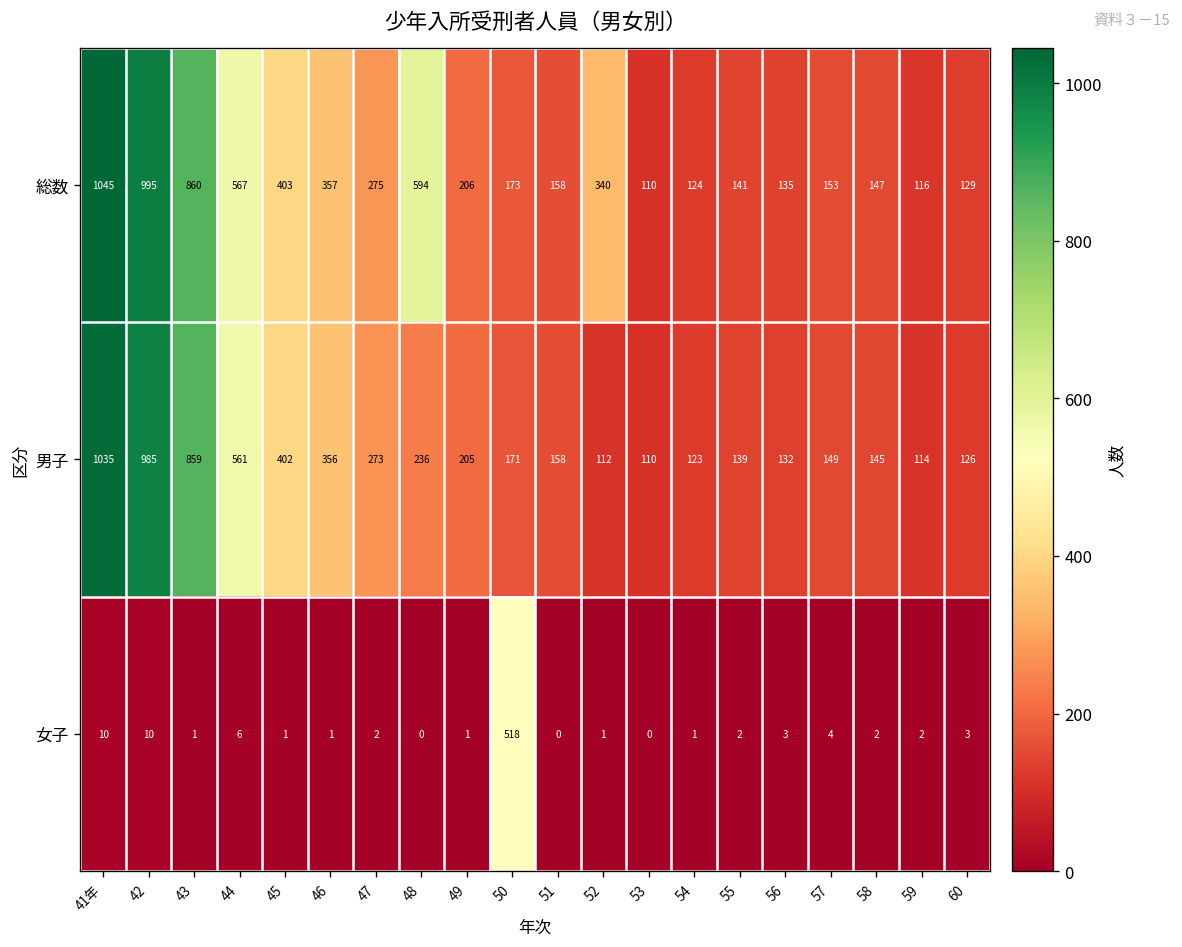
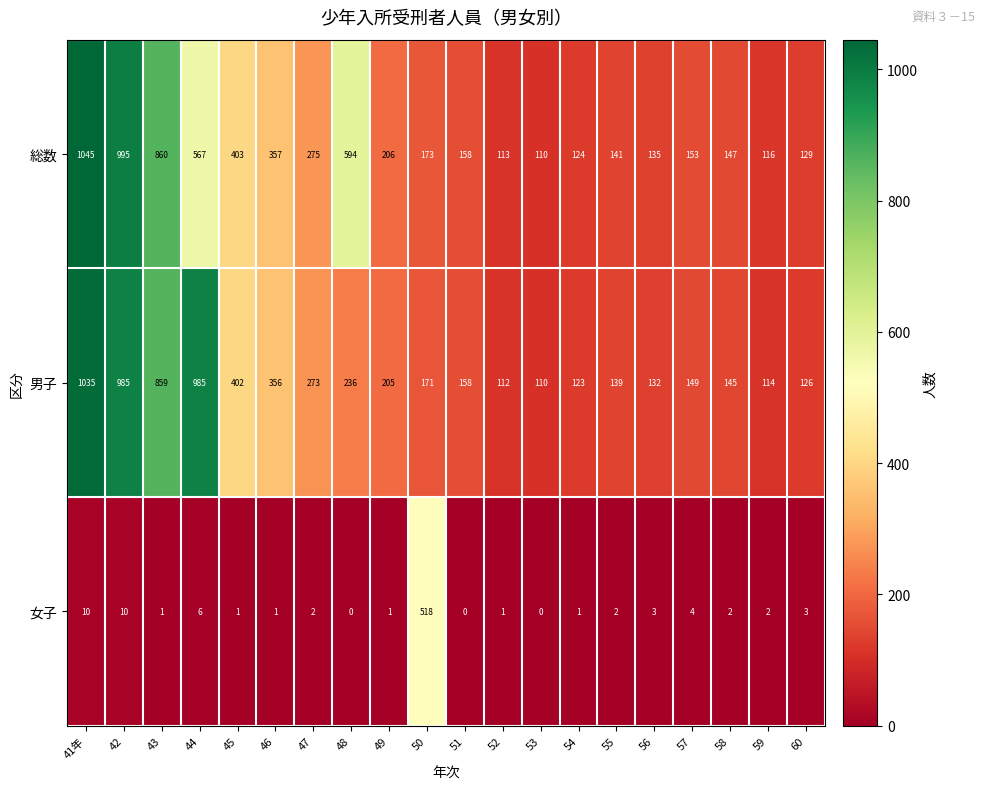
  {
    "総数": {
      "41年": 1045,
      "42": 995,
      "43": 860,
      "44": 567,
      "45": 403,
      "46": 357,
      "47": 275,
      "48": 594,
      "49": 206,
      "50": 173,
      "51": 158,
-     "52": 340,
+     "52": 113,
      "53": 110,
      "54": 124,
      "55": 141,
      "56": 135,
      "57": 153,
      "58": 147,
      "59": 116,
      "60": 129
    },
    "男子": {
      "41年": 1035,
      "42": 985,
      "43": 859,
-     "44": 561,
+     "44": 985,
      "45": 402,
      "46": 356,
      "47": 273,
      "48": 236,
      "49": 205,
      "50": 171,
      "51": 158,
      "52": 112,
      "53": 110,
      "54": 123,
      "55": 139,
      "56": 132,
      "57": 149,
      "58": 145,
      "59": 114,
      "60": 126
    },
    "女子": {
      "41年": 10,
      "42": 10,
      "43": 1,
      "44": 6,
      "45": 1,
      "46": 1,
      "47": 2,
      "48": 0,
      "49": 1,
      "50": 518,
      "51": 0,
      "52": 1,
      "53": 0,
      "54": 1,
      "55": 2,
      "56": 3,
      "57": 4,
      "58": 2,
      "59": 2,
      "60": 3
    }
  }
